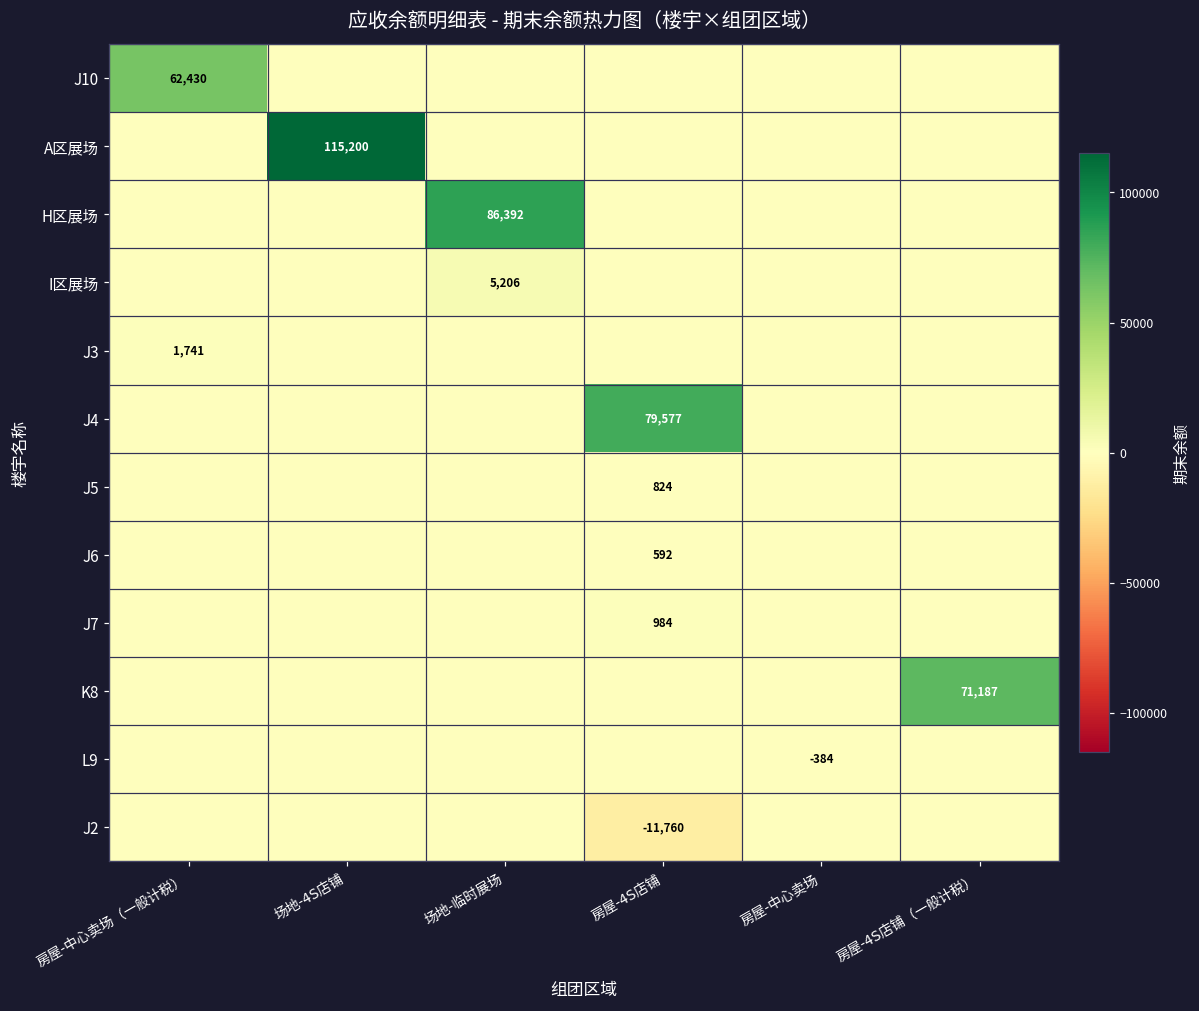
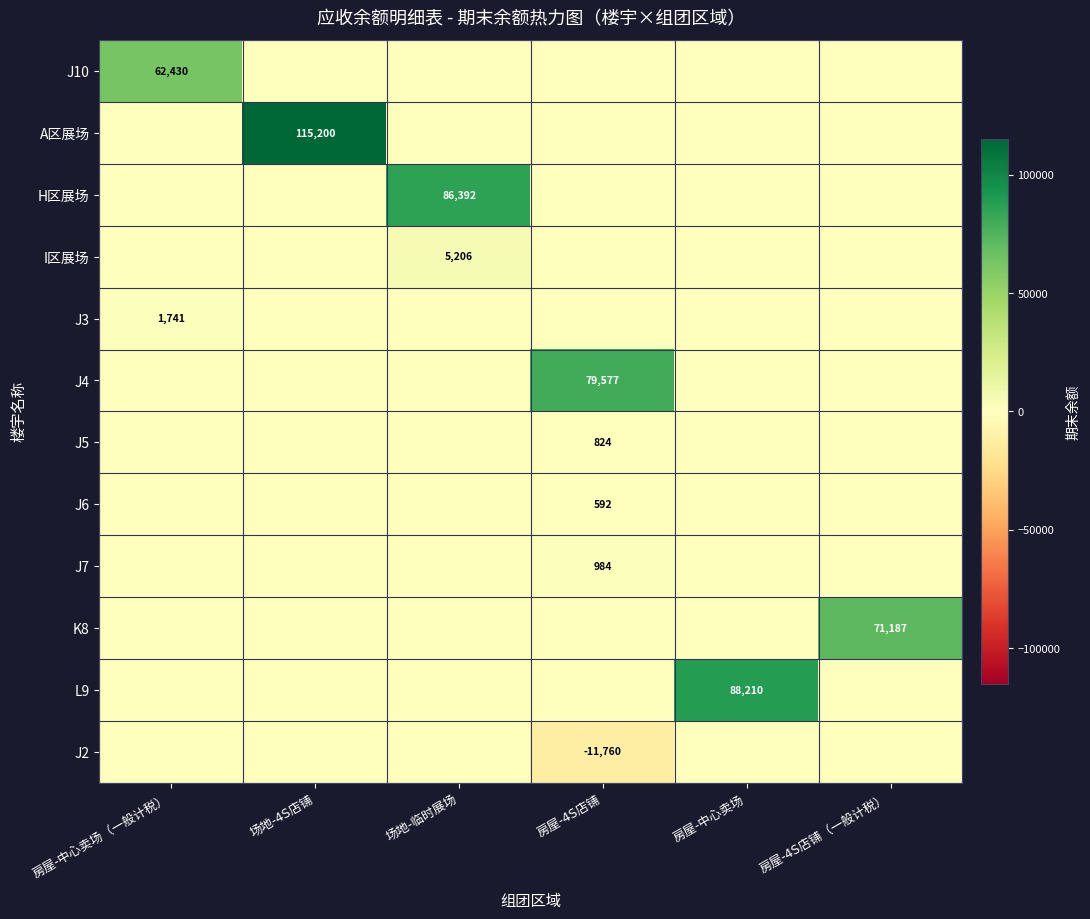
  {
    "J10": {
      "房屋-中心卖场（一般计税）": "62,430"
    },
    "A区展场": {
      "场地-4S店铺": "115,200"
    },
    "H区展场": {
      "场地-临时展场": "86,392"
    },
    "I区展场": {
      "场地-临时展场": "5,206"
    },
    "J3": {
      "房屋-中心卖场（一般计税）": "1,741"
    },
    "J4": {
      "房屋-4S店铺": "79,577"
    },
    "J5": {
      "房屋-4S店铺": "824"
    },
    "J6": {
      "房屋-4S店铺": "592"
    },
    "J7": {
      "房屋-4S店铺": "984"
    },
    "K8": {
      "房屋-4S店铺（一般计税）": "71,187"
    },
    "L9": {
-     "房屋-中心卖场": "-384"
+     "房屋-中心卖场": "88,210"
    },
    "J2": {
      "房屋-4S店铺": "-11,760"
    }
  }
